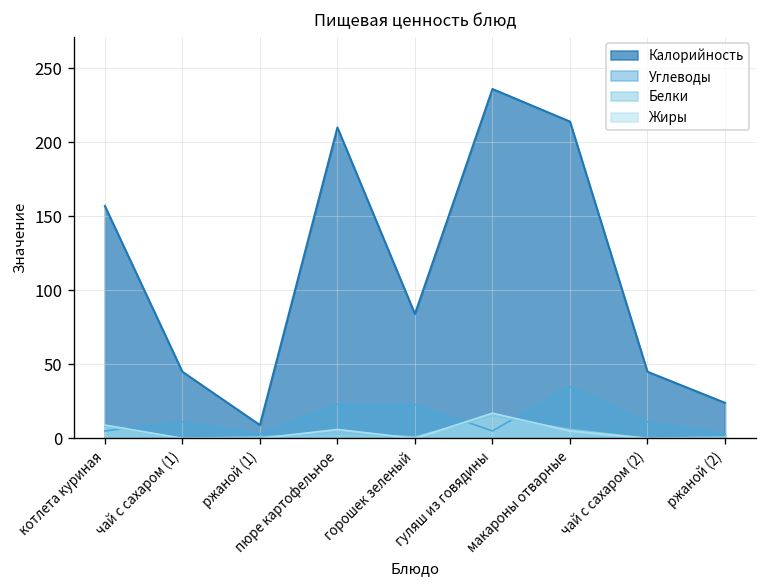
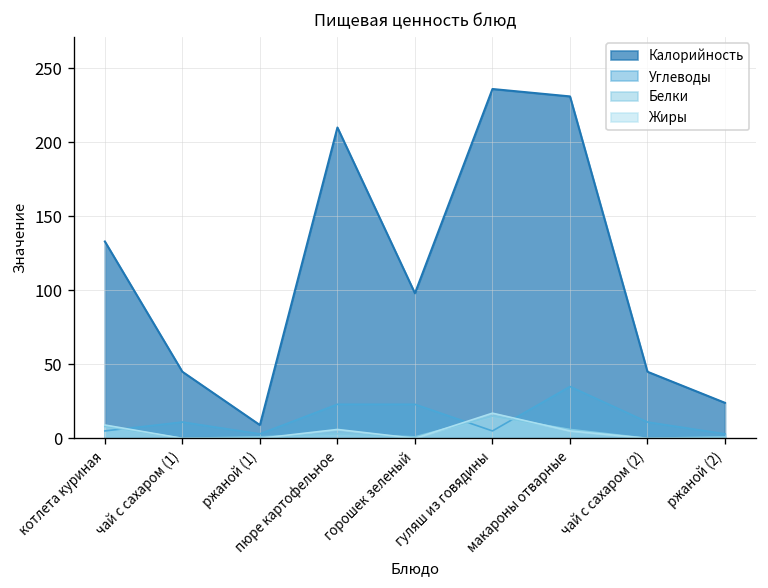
  {
    "Калорийность": {
-     "котлета куриная": 157,
+     "котлета куриная": 133,
      "чай с сахаром (1)": 45,
      "ржаной (1)": 9,
      "пюре картофельное": 210,
-     "горошек зеленый": 84,
+     "горошек зеленый": 98,
      "гуляш из говядины": 236,
-     "макароны отварные": 214,
+     "макароны отварные": 231,
      "чай с сахаром (2)": 45,
      "ржаной (2)": 24
    }
  }
